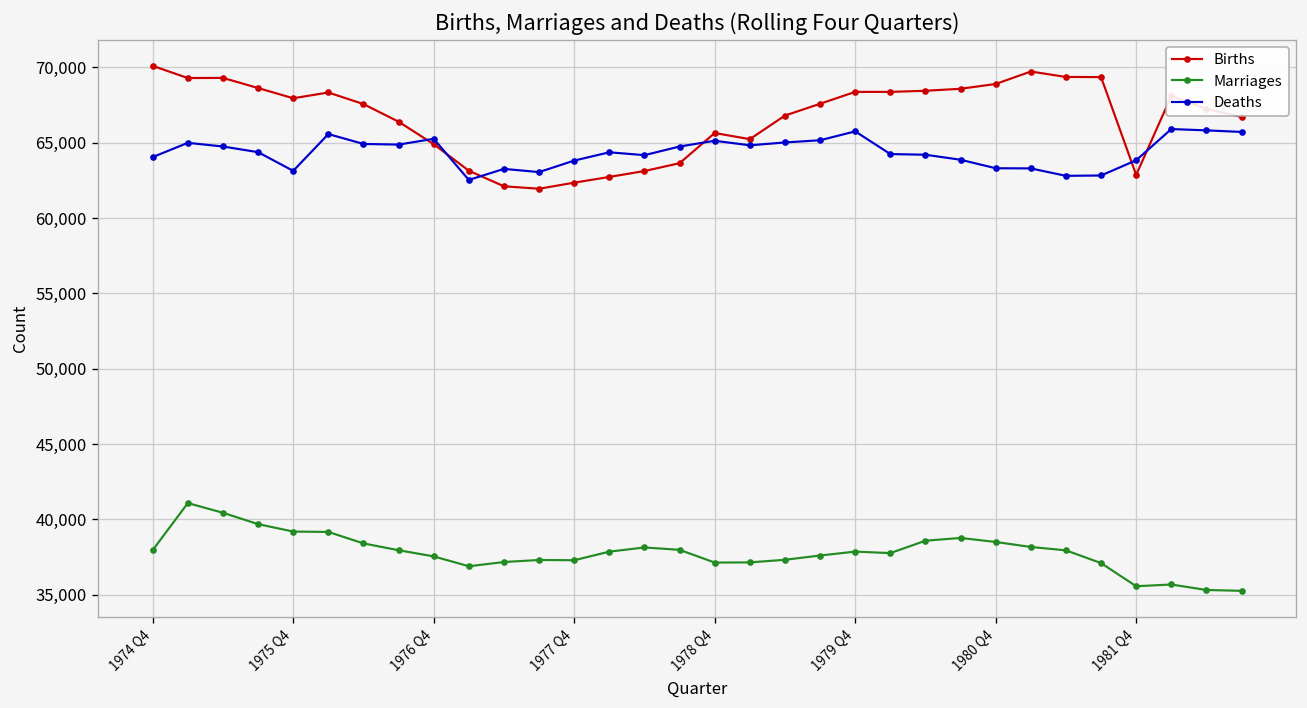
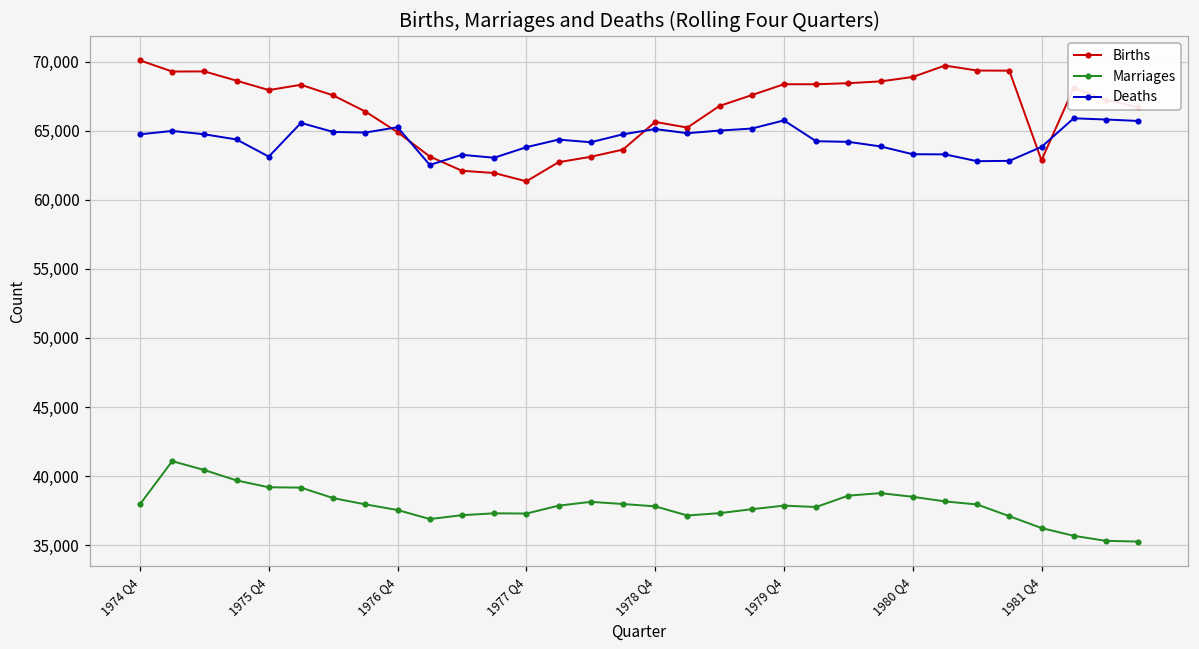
  {
    "Births": {
      "1974 Q4": "70,100",
      "1975 Q4": "67,900",
      "1976 Q4": "64,900",
-     "1977 Q4": "62,300",
+     "1977 Q4": "61,300",
      "1978 Q4": "65,600",
      "1979 Q4": "68,400",
      "1980 Q4": "68,900",
      "1981 Q4": "62,900"
    },
    "Marriages": {
      "1974 Q4": "38,000",
      "1975 Q4": "39,200",
      "1976 Q4": "37,500",
      "1977 Q4": "37,300",
-     "1978 Q4": "37,100",
+     "1978 Q4": "37,800",
      "1979 Q4": "37,900",
      "1980 Q4": "38,500",
-     "1981 Q4": "35,600"
+     "1981 Q4": "36,200"
    },
    "Deaths": {
-     "1974 Q4": "64,000",
+     "1974 Q4": "64,700",
      "1975 Q4": "63,100",
      "1976 Q4": "65,300",
      "1977 Q4": "63,800",
      "1978 Q4": "65,100",
      "1979 Q4": "65,700",
      "1980 Q4": "63,300",
      "1981 Q4": "63,800"
    }
  }
